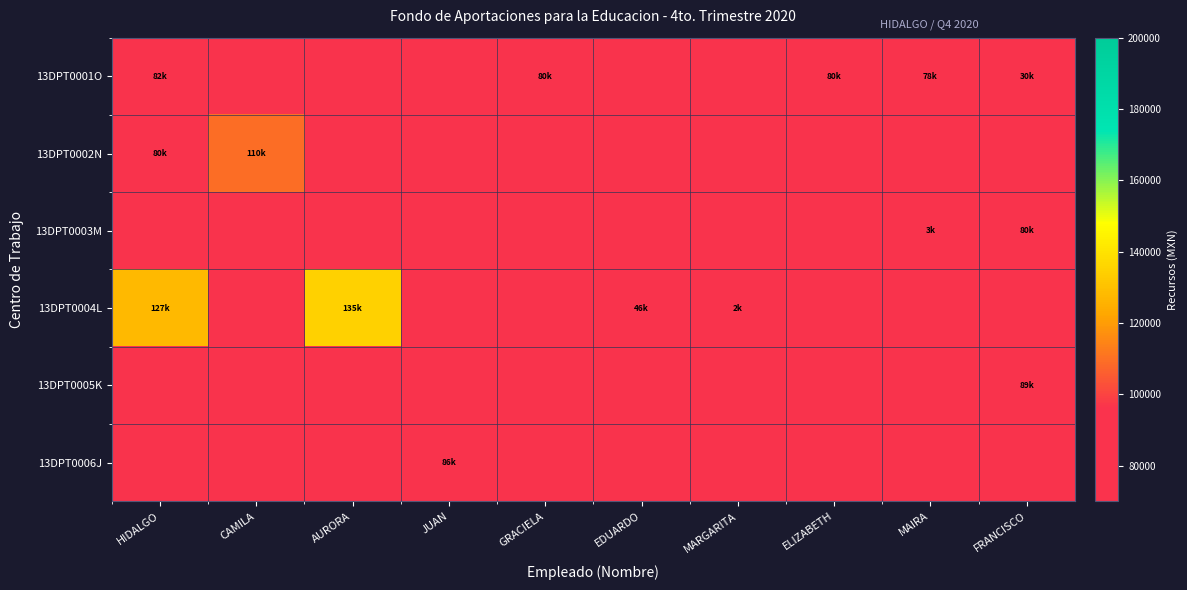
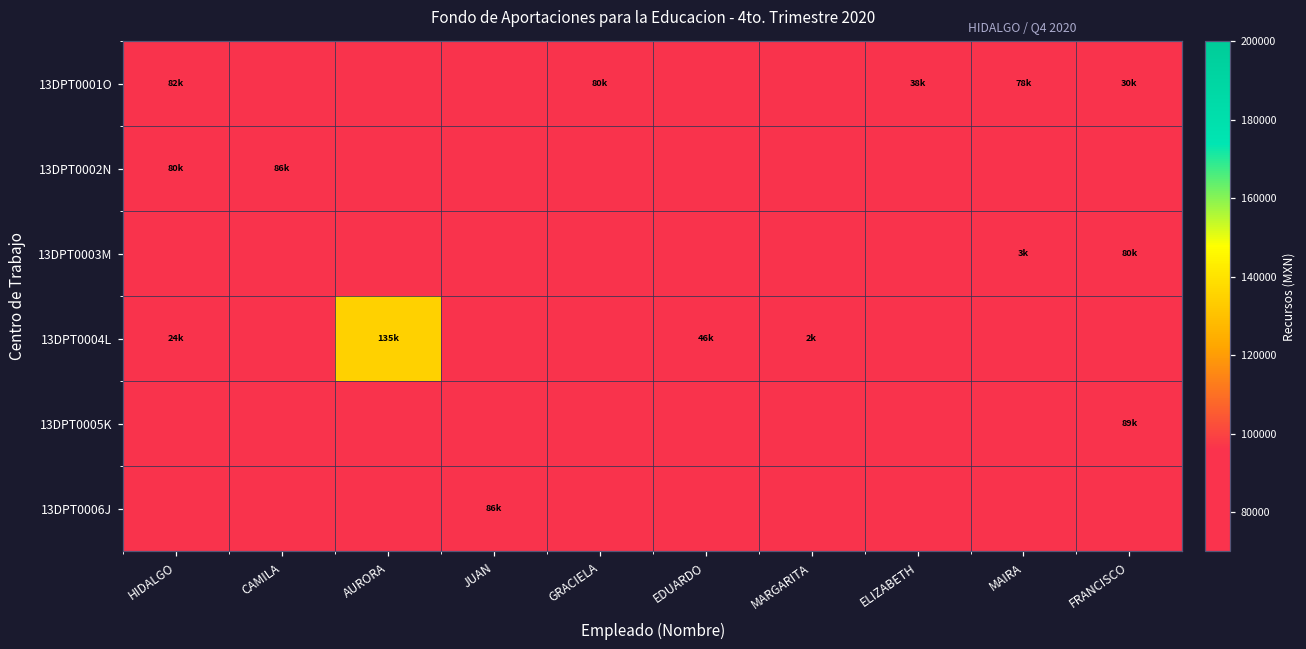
  {
    "13DPT0001O": {
      "HIDALGO": "82k",
      "GRACIELA": "80k",
-     "ELIZABETH": "80k",
+     "ELIZABETH": "38k",
      "MAIRA": "78k",
      "FRANCISCO": "30k"
    },
    "13DPT0002N": {
      "HIDALGO": "80k",
-     "CAMILA": "110k"
+     "CAMILA": "86k"
    },
    "13DPT0003M": {
      "MAIRA": "3k",
      "FRANCISCO": "80k"
    },
    "13DPT0004L": {
-     "HIDALGO": "127k",
+     "HIDALGO": "24k",
      "AURORA": "135k",
      "EDUARDO": "46k",
      "MARGARITA": "2k"
    },
    "13DPT0005K": {
      "FRANCISCO": "89k"
    },
    "13DPT0006J": {
      "JUAN": "86k"
    }
  }
